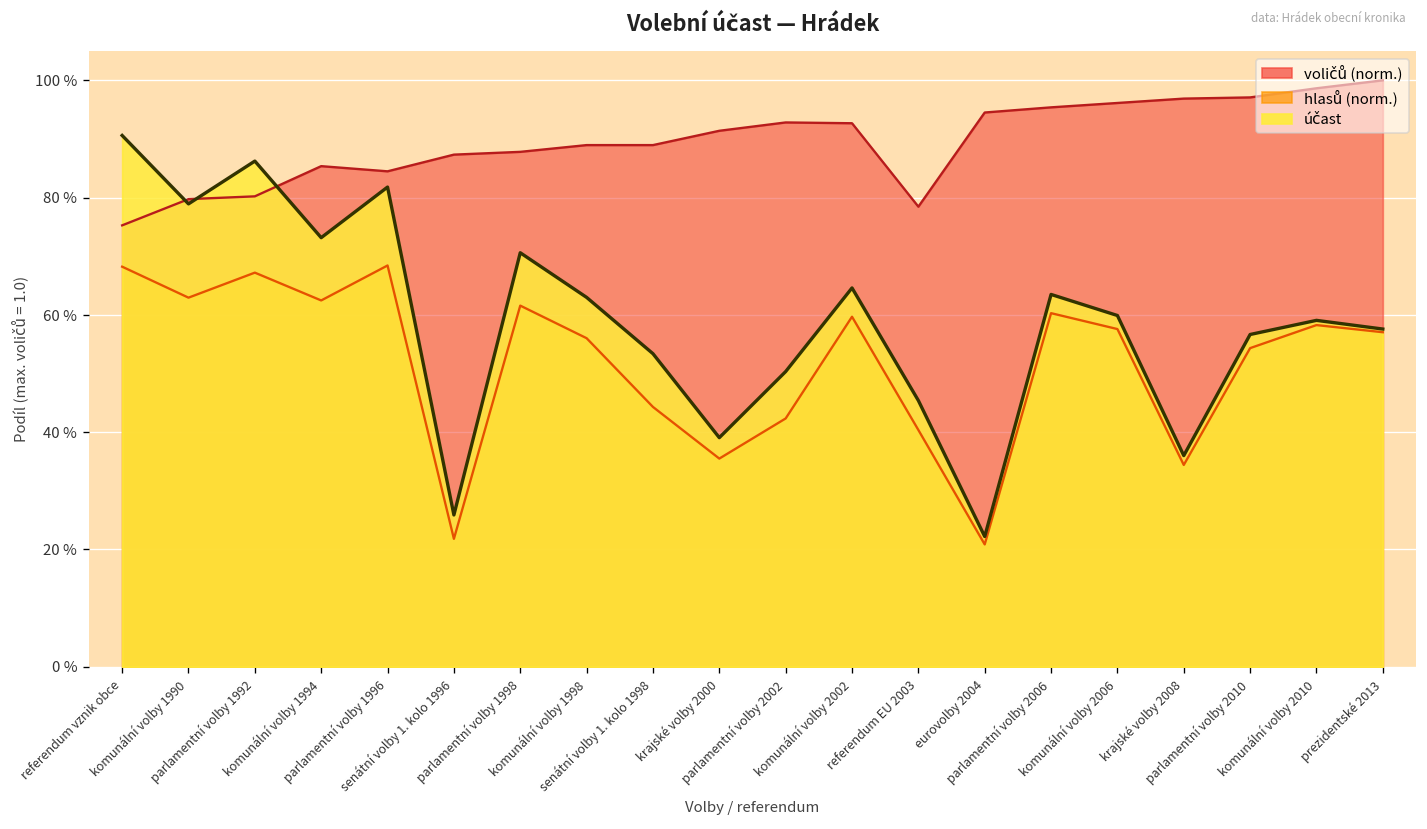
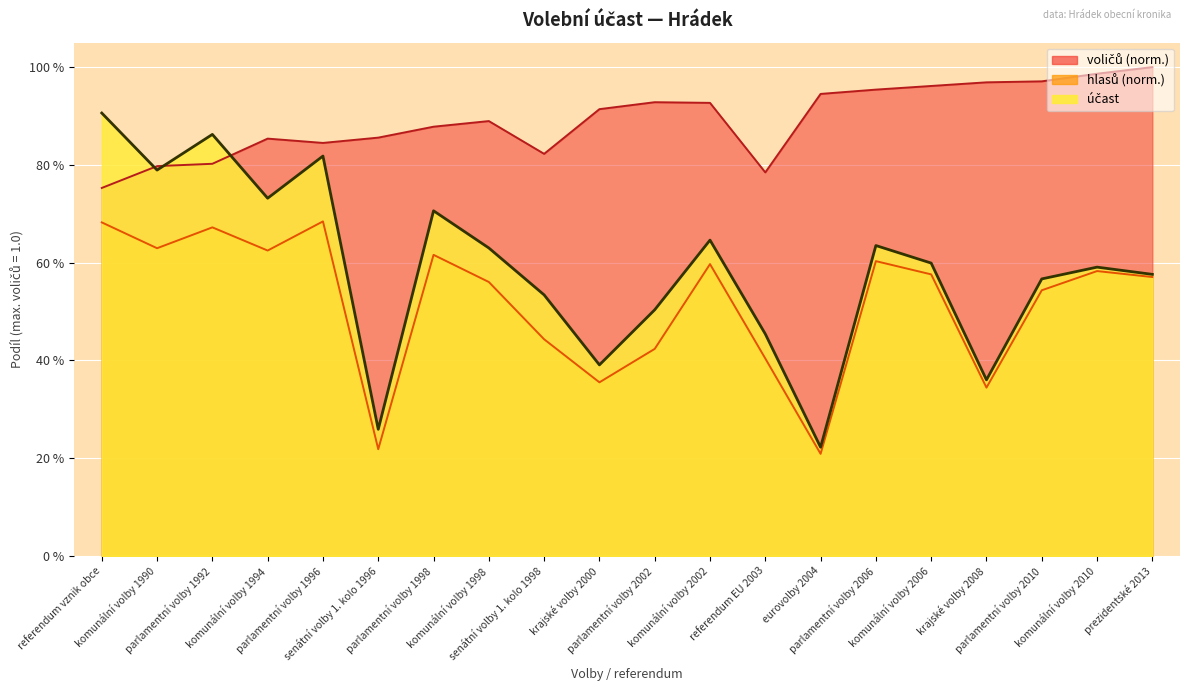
  {
    "voličů (norm.)": {
      "referendum vznik obce": "75 %",
      "komunální volby 1990": "80 %",
      "parlamentní volby 1992": "80 %",
      "komunální volby 1994": "85 %",
      "parlamentní volby 1996": "84 %",
-     "senátní volby 1. kolo 1996": "87 %",
+     "senátní volby 1. kolo 1996": "86 %",
      "parlamentní volby 1998": "88 %",
      "komunální volby 1998": "89 %",
-     "senátní volby 1. kolo 1998": "89 %",
+     "senátní volby 1. kolo 1998": "82 %",
      "krajské volby 2000": "91 %",
      "parlamentní volby 2002": "93 %",
      "komunální volby 2002": "93 %",
      "referendum EU 2003": "78 %",
      "eurovolby 2004": "95 %",
      "parlamentní volby 2006": "95 %",
      "komunální volby 2006": "96 %",
      "krajské volby 2008": "97 %",
      "parlamentní volby 2010": "97 %"
    },
    "hlasů (norm.)": {
      "referendum vznik obce": "68 %",
      "komunální volby 1990": "63 %",
      "parlamentní volby 1992": "67 %",
      "komunální volby 1994": "62 %",
      "parlamentní volby 1996": "68 %",
      "senátní volby 1. kolo 1996": "22 %",
      "parlamentní volby 1998": "62 %",
      "komunální volby 1998": "56 %",
      "senátní volby 1. kolo 1998": "44 %",
      "krajské volby 2000": "36 %",
      "parlamentní volby 2002": "42 %",
      "komunální volby 2002": "60 %",
      "referendum EU 2003": "40 %",
      "eurovolby 2004": "21 %",
      "parlamentní volby 2006": "60 %",
      "komunální volby 2006": "58 %",
      "krajské volby 2008": "34 %",
      "parlamentní volby 2010": "54 %",
      "komunální volby 2010": "58 %",
      "prezidentské 2013": "57 %"
    },
    "účast": {
      "referendum vznik obce": "91 %",
      "komunální volby 1990": "79 %",
      "parlamentní volby 1992": "86 %",
      "komunální volby 1994": "73 %",
      "parlamentní volby 1996": "82 %",
      "senátní volby 1. kolo 1996": "26 %",
      "parlamentní volby 1998": "71 %",
      "komunální volby 1998": "63 %",
      "senátní volby 1. kolo 1998": "53 %",
      "krajské volby 2000": "39 %",
      "parlamentní volby 2002": "50 %",
      "komunální volby 2002": "65 %",
      "referendum EU 2003": "45 %",
      "eurovolby 2004": "22 %",
      "parlamentní volby 2006": "63 %",
      "komunální volby 2006": "60 %",
      "krajské volby 2008": "36 %",
      "parlamentní volby 2010": "57 %",
      "komunální volby 2010": "59 %",
      "prezidentské 2013": "58 %"
    }
  }
